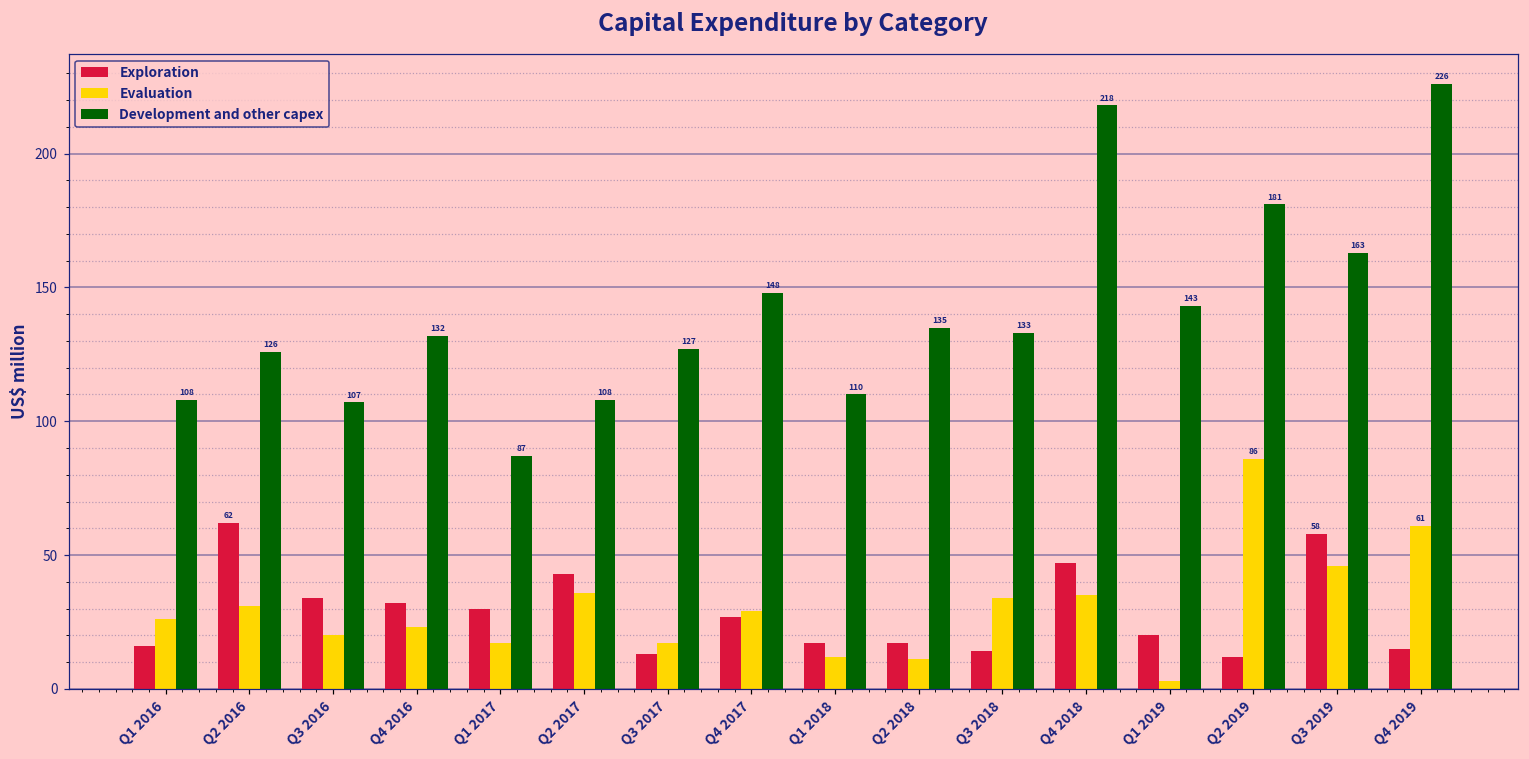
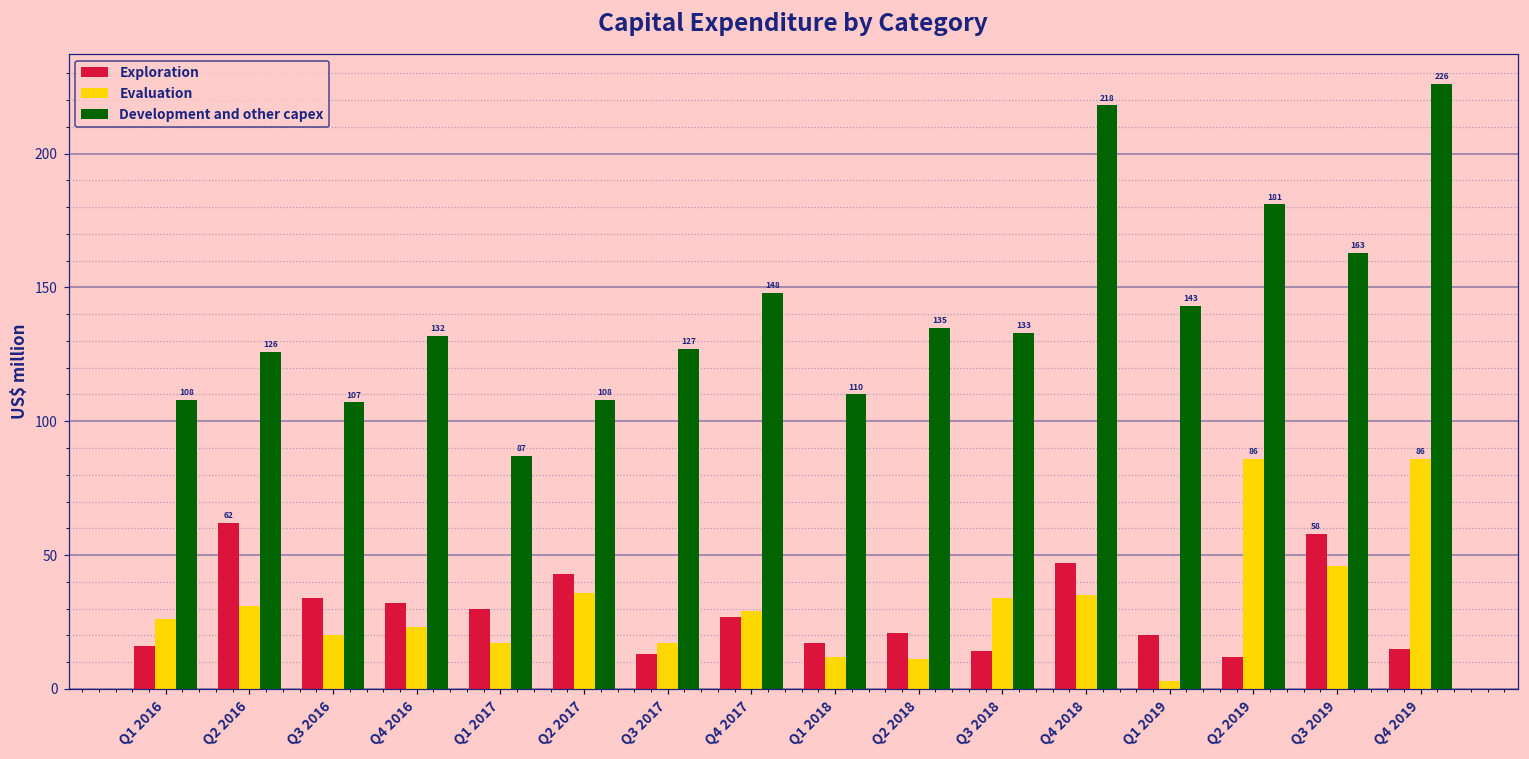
  {
    "Exploration": {
      "Q1 2016": 16,
      "Q3 2016": 34,
      "Q4 2016": 32,
      "Q1 2017": 30,
      "Q2 2017": 43,
      "Q3 2017": 13,
      "Q4 2017": 27,
      "Q1 2018": 17,
-     "Q2 2018": 17,
+     "Q2 2018": 21,
      "Q3 2018": 14,
      "Q4 2018": 47,
      "Q1 2019": 20,
      "Q2 2019": 12,
      "Q4 2019": 15
    },
    "Evaluation": {
      "Q2 2019": 86,
-     "Q4 2019": 61
+     "Q4 2019": 86
    },
    "Development and other capex": {
      "Q1 2016": 108,
      "Q2 2016": 126,
      "Q3 2016": 107,
      "Q4 2016": 132,
      "Q1 2017": 87,
      "Q2 2017": 108,
      "Q3 2017": 127,
      "Q4 2017": 148,
      "Q1 2018": 110,
      "Q2 2018": 135,
      "Q3 2018": 133,
      "Q4 2018": 218,
      "Q1 2019": 143,
      "Q2 2019": 181,
      "Q3 2019": 163,
      "Q4 2019": 226
    }
  }
